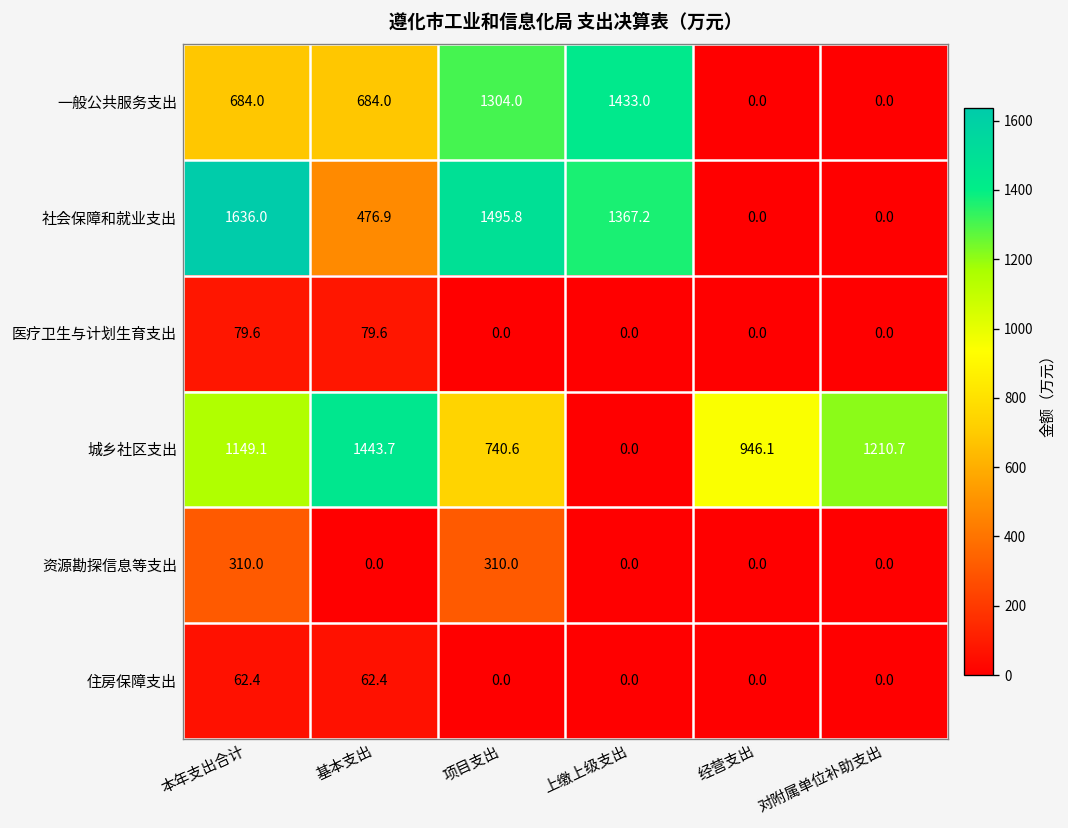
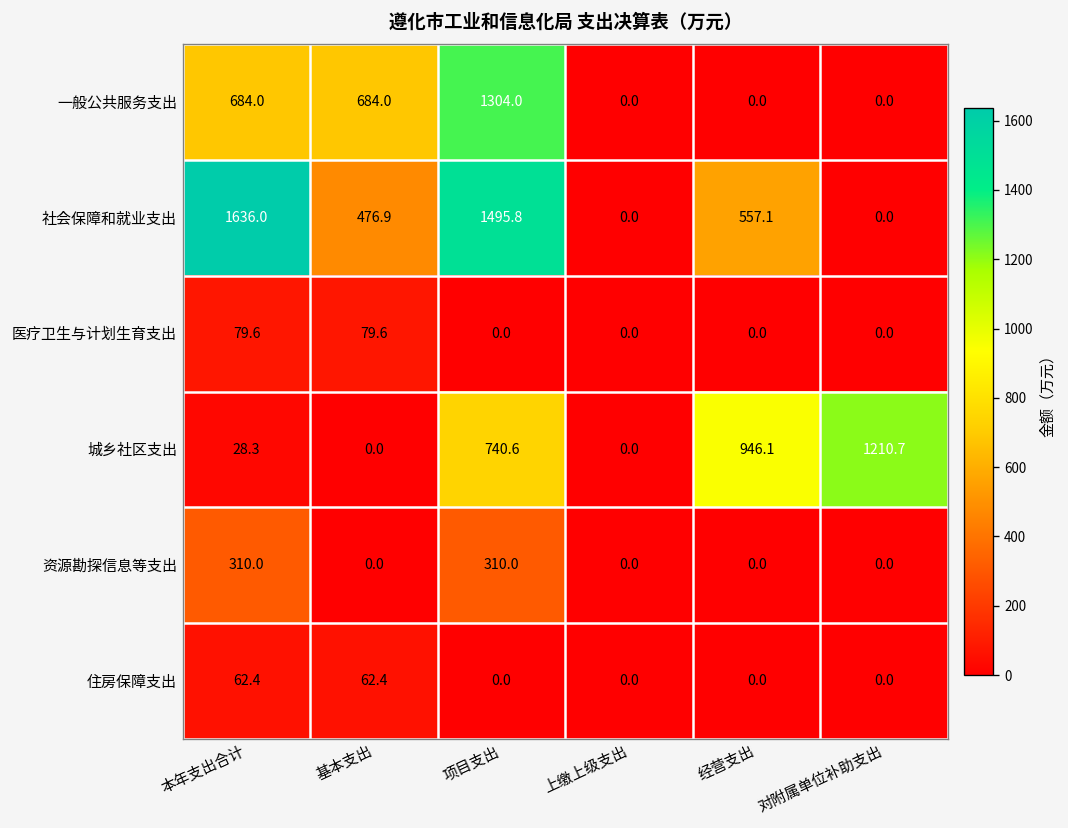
  {
    "一般公共服务支出": {
      "本年支出合计": 684.0,
      "基本支出": 684.0,
      "项目支出": 1304.0,
-     "上缴上级支出": 1433.0,
+     "上缴上级支出": 0.0,
      "经营支出": 0.0,
      "对附属单位补助支出": 0.0
    },
    "社会保障和就业支出": {
      "本年支出合计": 1636.0,
      "基本支出": 476.9,
      "项目支出": 1495.8,
-     "上缴上级支出": 1367.2,
-     "经营支出": 0.0,
+     "上缴上级支出": 0.0,
+     "经营支出": 557.1,
      "对附属单位补助支出": 0.0
    },
    "医疗卫生与计划生育支出": {
      "本年支出合计": 79.6,
      "基本支出": 79.6,
      "项目支出": 0.0,
      "上缴上级支出": 0.0,
      "经营支出": 0.0,
      "对附属单位补助支出": 0.0
    },
    "城乡社区支出": {
-     "本年支出合计": 1149.1,
-     "基本支出": 1443.7,
+     "本年支出合计": 28.3,
+     "基本支出": 0.0,
      "项目支出": 740.6,
      "上缴上级支出": 0.0,
      "经营支出": 946.1,
      "对附属单位补助支出": 1210.7
    },
    "资源勘探信息等支出": {
      "本年支出合计": 310.0,
      "基本支出": 0.0,
      "项目支出": 310.0,
      "上缴上级支出": 0.0,
      "经营支出": 0.0,
      "对附属单位补助支出": 0.0
    },
    "住房保障支出": {
      "本年支出合计": 62.4,
      "基本支出": 62.4,
      "项目支出": 0.0,
      "上缴上级支出": 0.0,
      "经营支出": 0.0,
      "对附属单位补助支出": 0.0
    }
  }
